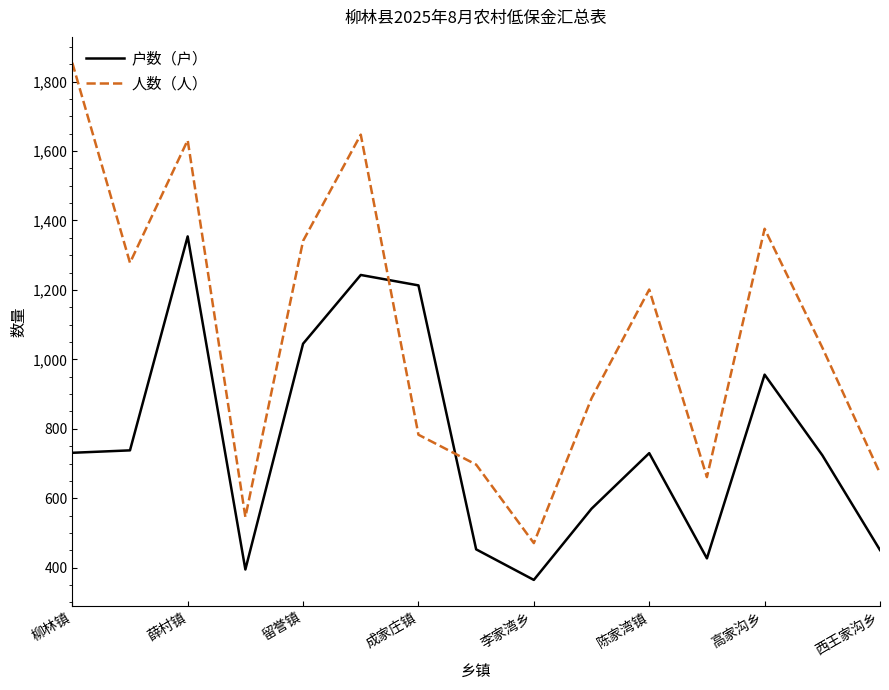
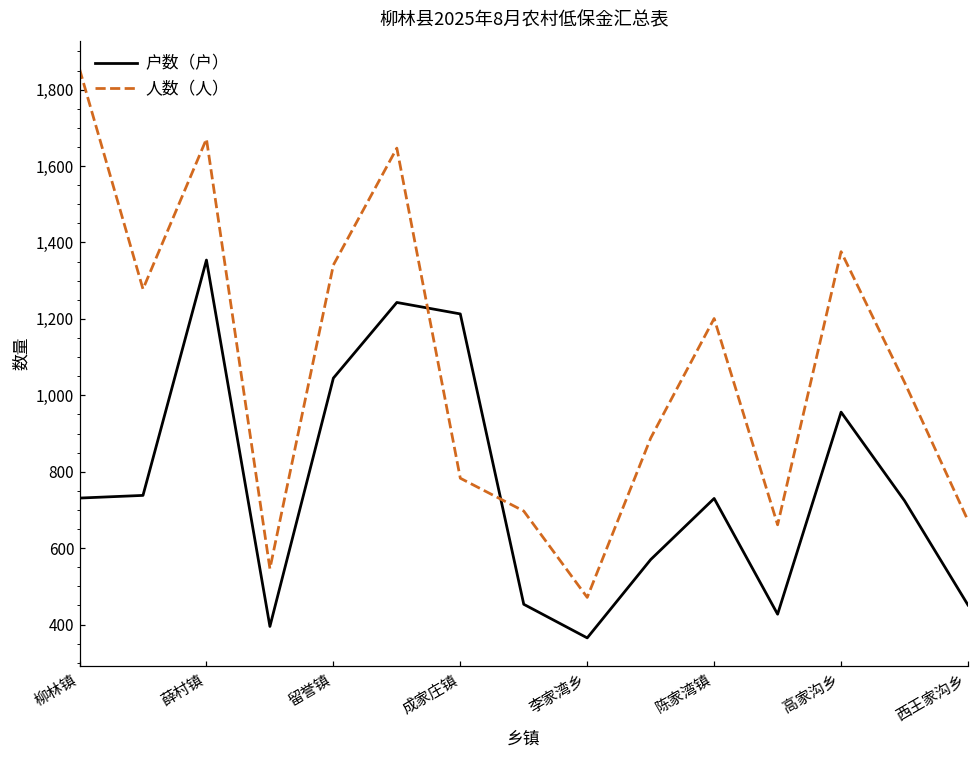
  {
    "户数（户）": {
      "柳林镇": "730",
      "薛村镇": "1,350",
      "留誉镇": "1,050",
      "成家庄镇": "1,210",
      "李家湾乡": "370",
      "陈家湾镇": "730",
      "高家沟乡": "960",
      "西王家沟乡": "450"
    },
    "人数（人）": {
      "柳林镇": "1,850",
-     "薛村镇": "1,630",
+     "薛村镇": "1,670",
      "留誉镇": "1,340",
      "成家庄镇": "780",
      "李家湾乡": "470",
      "陈家湾镇": "1,200",
      "高家沟乡": "1,380",
      "西王家沟乡": "670"
    }
  }
